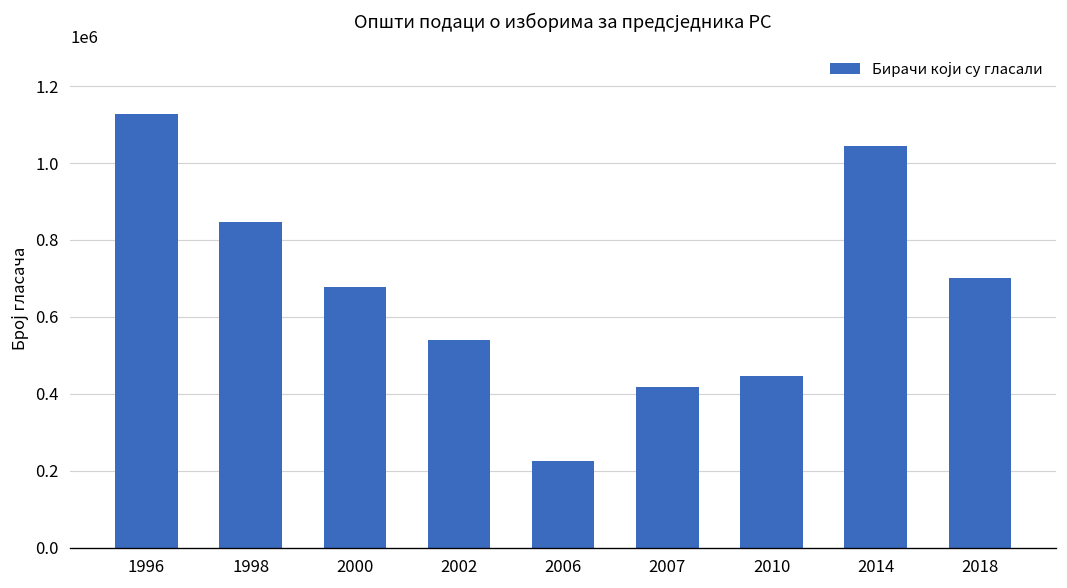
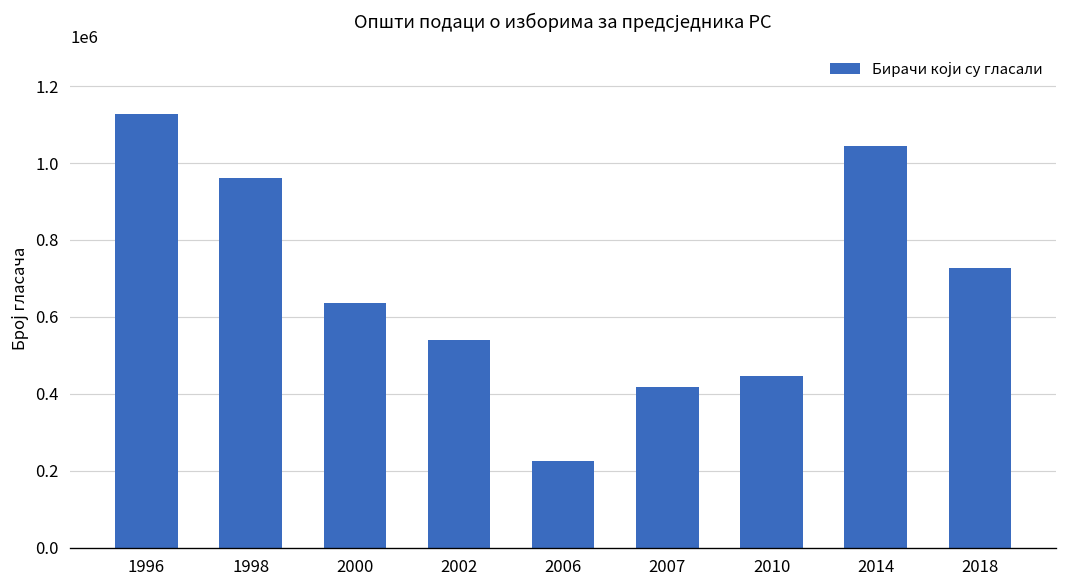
  {
    "1996": 1130000,
-   "1998": 850000,
-   "2000": 680000,
+   "1998": 960000,
+   "2000": 640000,
    "2002": 540000,
    "2006": 230000,
    "2007": 420000,
    "2010": 450000,
    "2014": 1040000,
-   "2018": 700000
+   "2018": 730000
  }
